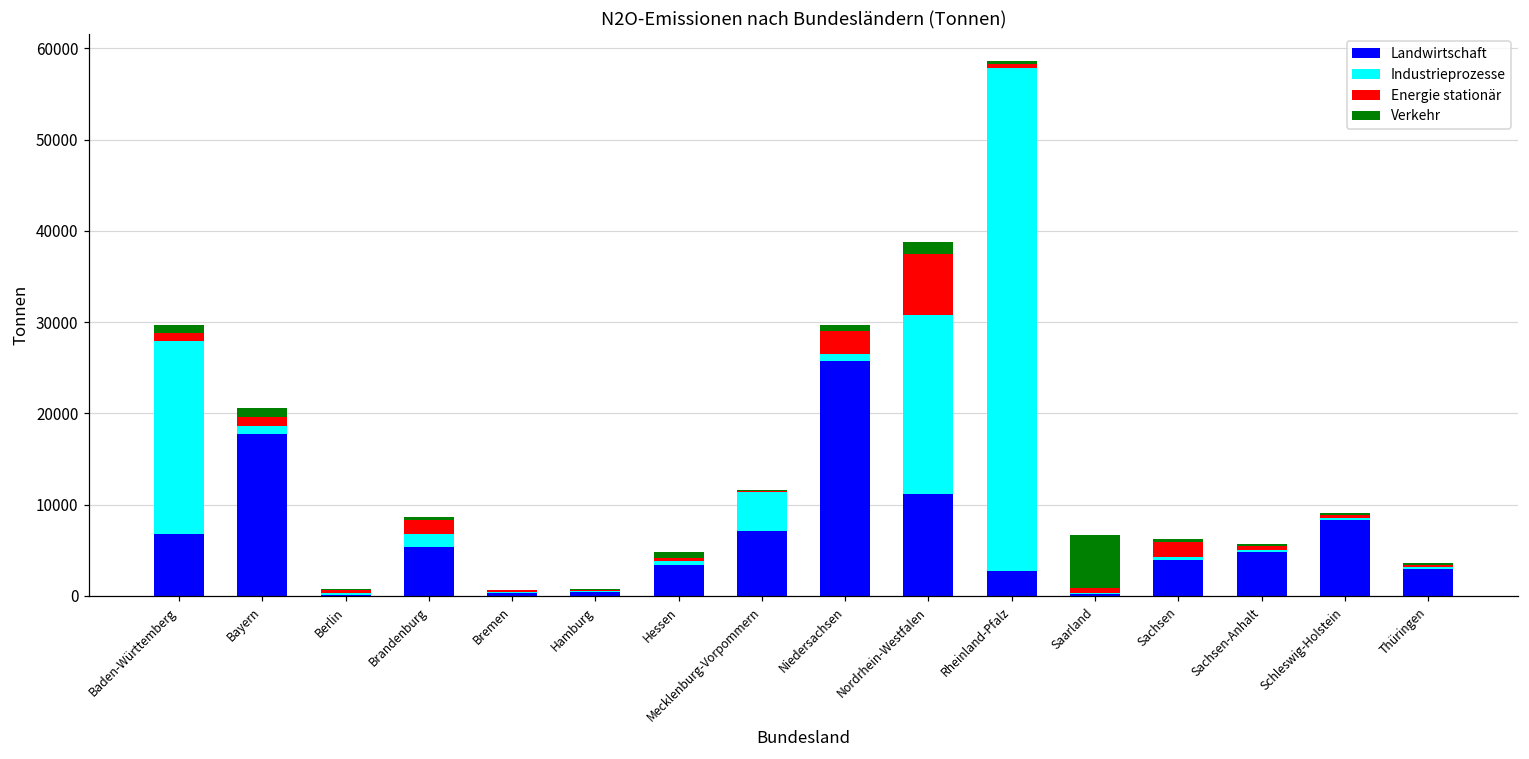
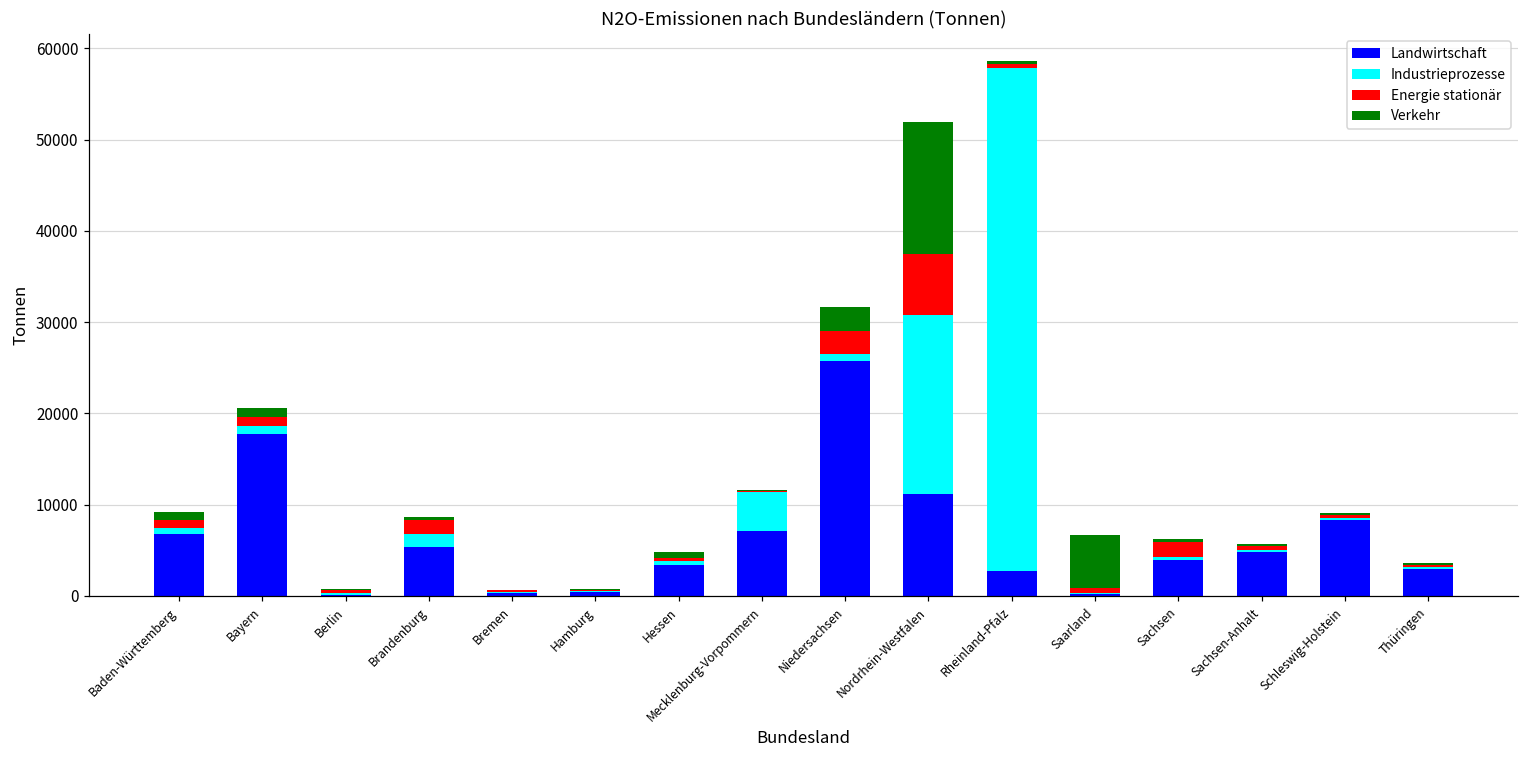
  {
    "Landwirtschaft": {
      "Baden-Württemberg": 7000,
      "Bayern": 18000,
      "Brandenburg": 5000,
      "Bremen": 0,
      "Hamburg": 0,
      "Hessen": 3000,
      "Mecklenburg-Vorpommern": 7000,
      "Niedersachsen": 26000,
      "Nordrhein-Westfalen": 11000,
      "Rheinland-Pfalz": 3000,
      "Sachsen": 4000,
      "Sachsen-Anhalt": 5000,
      "Schleswig-Holstein": 8000,
      "Thüringen": 3000
    },
    "Industrieprozesse": {
-     "Baden-Württemberg": 21000,
+     "Baden-Württemberg": 1000,
      "Bayern": 1000,
      "Brandenburg": 2000,
      "Hessen": 0,
      "Mecklenburg-Vorpommern": 4000,
      "Niedersachsen": 1000,
      "Nordrhein-Westfalen": 20000,
      "Rheinland-Pfalz": 55000,
      "Sachsen": 0
    },
    "Energie stationär": {
      "Baden-Württemberg": 1000,
      "Bayern": 1000,
      "Berlin": 0,
      "Brandenburg": 2000,
      "Hessen": 0,
      "Niedersachsen": 3000,
      "Nordrhein-Westfalen": 7000,
      "Rheinland-Pfalz": 0,
      "Saarland": 1000,
      "Sachsen": 2000,
      "Sachsen-Anhalt": 0,
      "Schleswig-Holstein": 0
    },
    "Verkehr": {
      "Baden-Württemberg": 1000,
      "Bayern": 1000,
      "Brandenburg": 0,
      "Hessen": 1000,
-     "Niedersachsen": 1000,
-     "Nordrhein-Westfalen": 1000,
+     "Niedersachsen": 3000,
+     "Nordrhein-Westfalen": 14000,
      "Rheinland-Pfalz": 0,
      "Saarland": 6000
    }
  }
